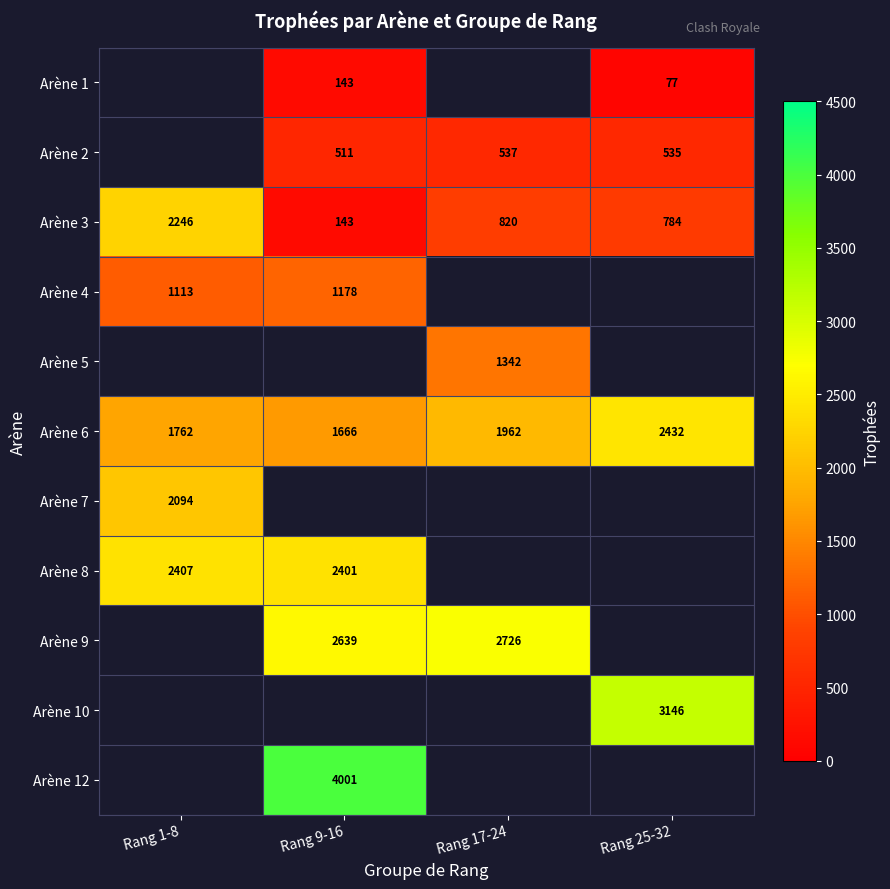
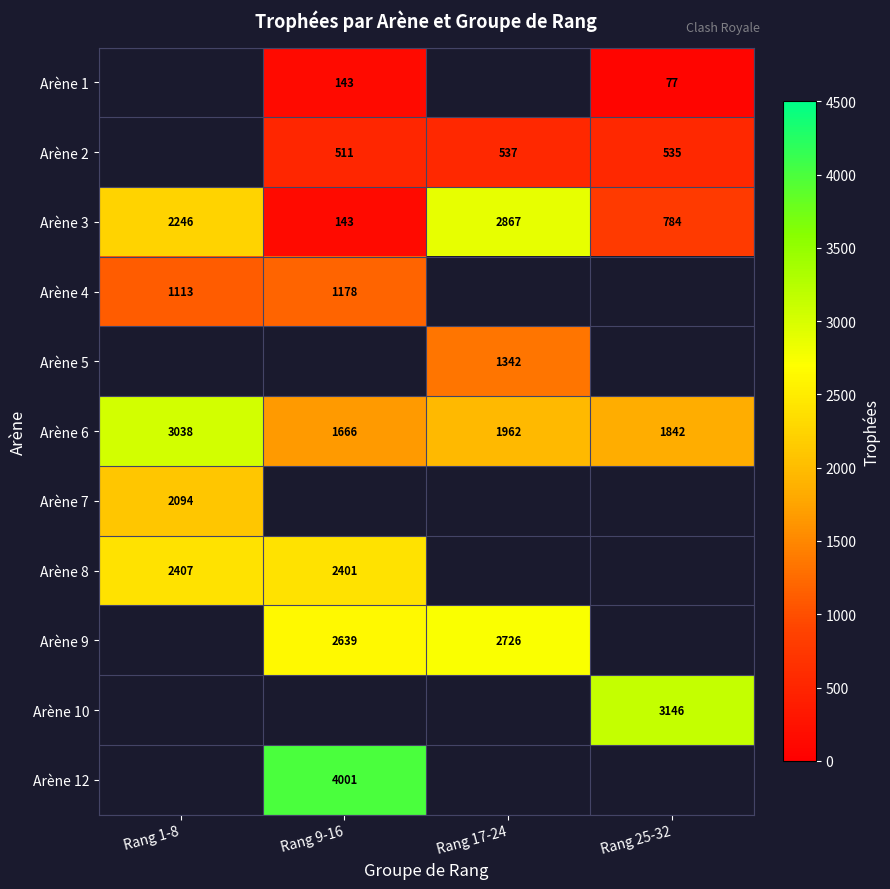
  {
    "Arène 1": {
      "Rang 9-16": 143,
      "Rang 25-32": 77
    },
    "Arène 2": {
      "Rang 9-16": 511,
      "Rang 17-24": 537,
      "Rang 25-32": 535
    },
    "Arène 3": {
      "Rang 1-8": 2246,
      "Rang 9-16": 143,
-     "Rang 17-24": 820,
+     "Rang 17-24": 2867,
      "Rang 25-32": 784
    },
    "Arène 4": {
      "Rang 1-8": 1113,
      "Rang 9-16": 1178
    },
    "Arène 5": {
      "Rang 17-24": 1342
    },
    "Arène 6": {
-     "Rang 1-8": 1762,
+     "Rang 1-8": 3038,
      "Rang 9-16": 1666,
      "Rang 17-24": 1962,
-     "Rang 25-32": 2432
+     "Rang 25-32": 1842
    },
    "Arène 7": {
      "Rang 1-8": 2094
    },
    "Arène 8": {
      "Rang 1-8": 2407,
      "Rang 9-16": 2401
    },
    "Arène 9": {
      "Rang 9-16": 2639,
      "Rang 17-24": 2726
    },
    "Arène 10": {
      "Rang 25-32": 3146
    },
    "Arène 12": {
      "Rang 9-16": 4001
    }
  }
